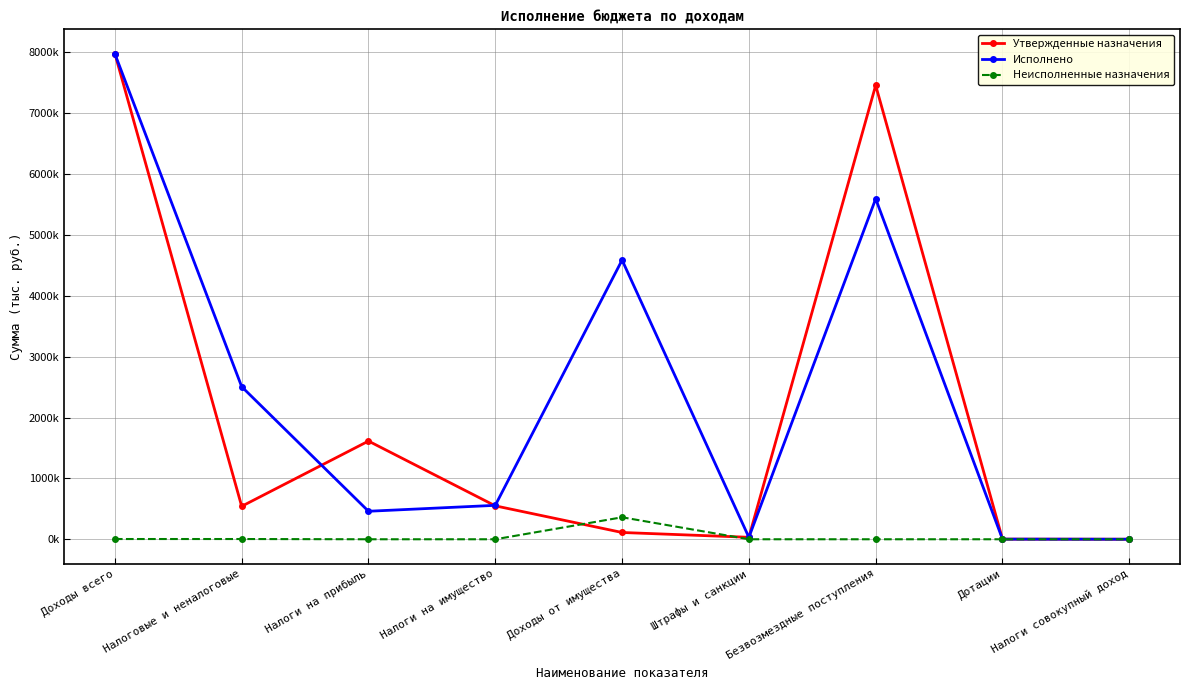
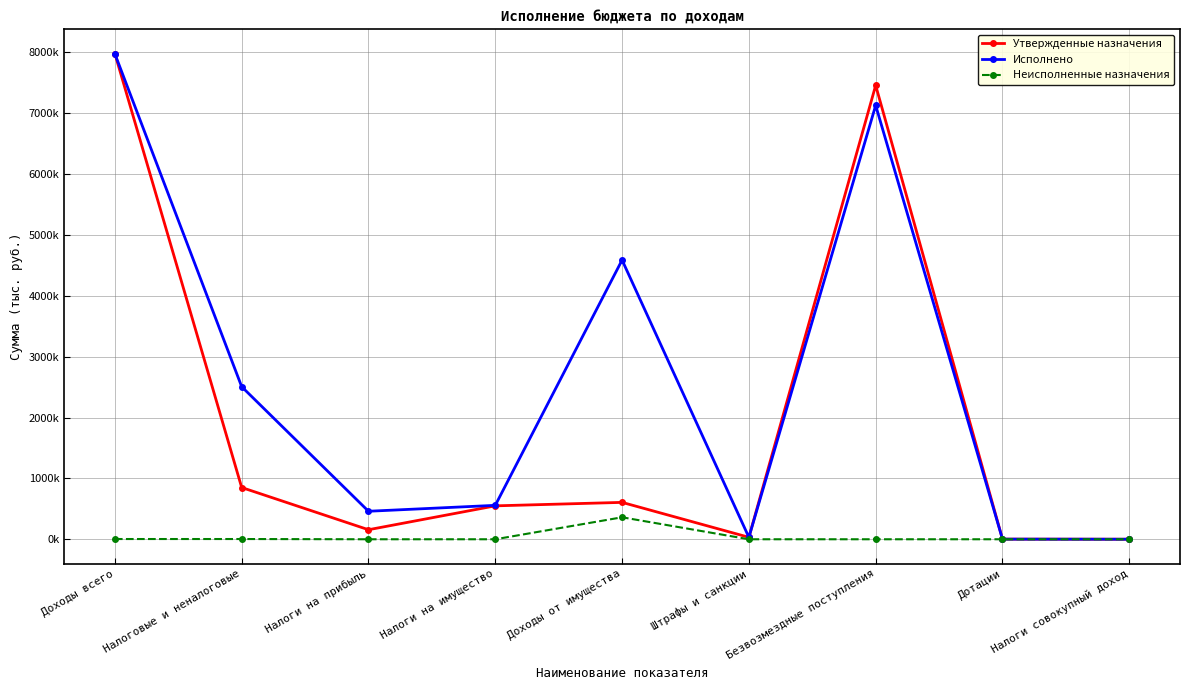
  {
    "Утвержденные назначения": {
-     "Налоговые и неналоговые": 500000,
-     "Налоги на прибыль": 1600000,
-     "Доходы от имущества": 100000,
+     "Налоговые и неналоговые": 900000,
+     "Налоги на прибыль": 200000,
+     "Доходы от имущества": 600000,
      "Безвозмездные поступления": 7500000
    },
    "Исполнено": {
      "Налоговые и неналоговые": 2500000,
      "Налоги на прибыль": 500000,
      "Доходы от имущества": 4600000,
-     "Безвозмездные поступления": 5600000
+     "Безвозмездные поступления": 7100000
    },
    "Неисполненные назначения": {
      "Доходы всего": 0,
      "Налоговые и неналоговые": 0,
      "Налоги на прибыль": 0,
      "Налоги на имущество": 0,
      "Доходы от имущества": 400000,
      "Безвозмездные поступления": 0
    }
  }
